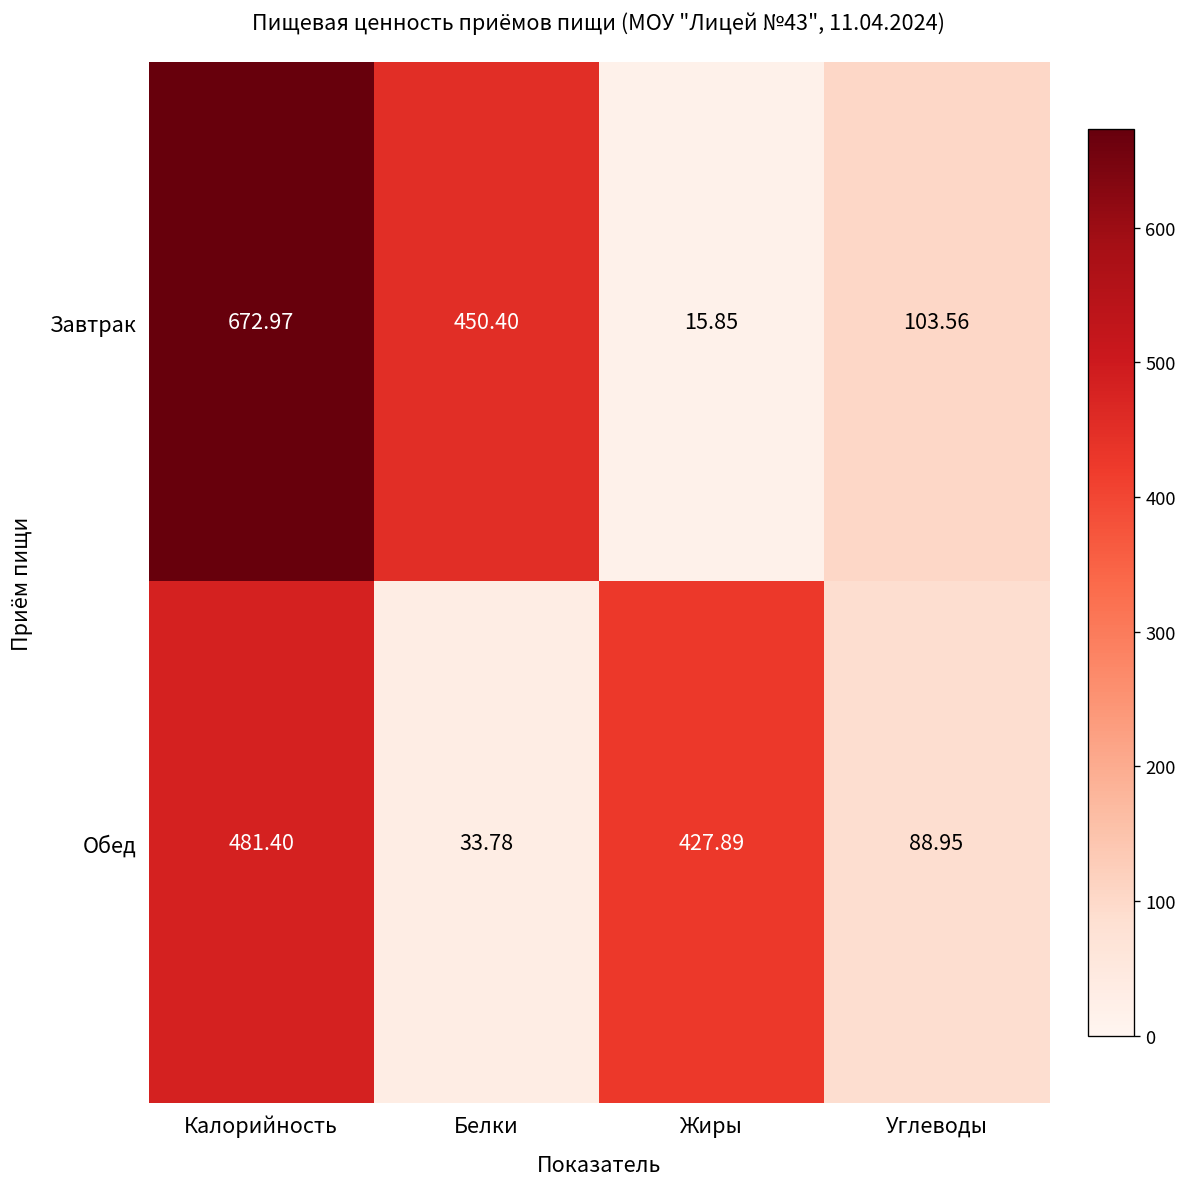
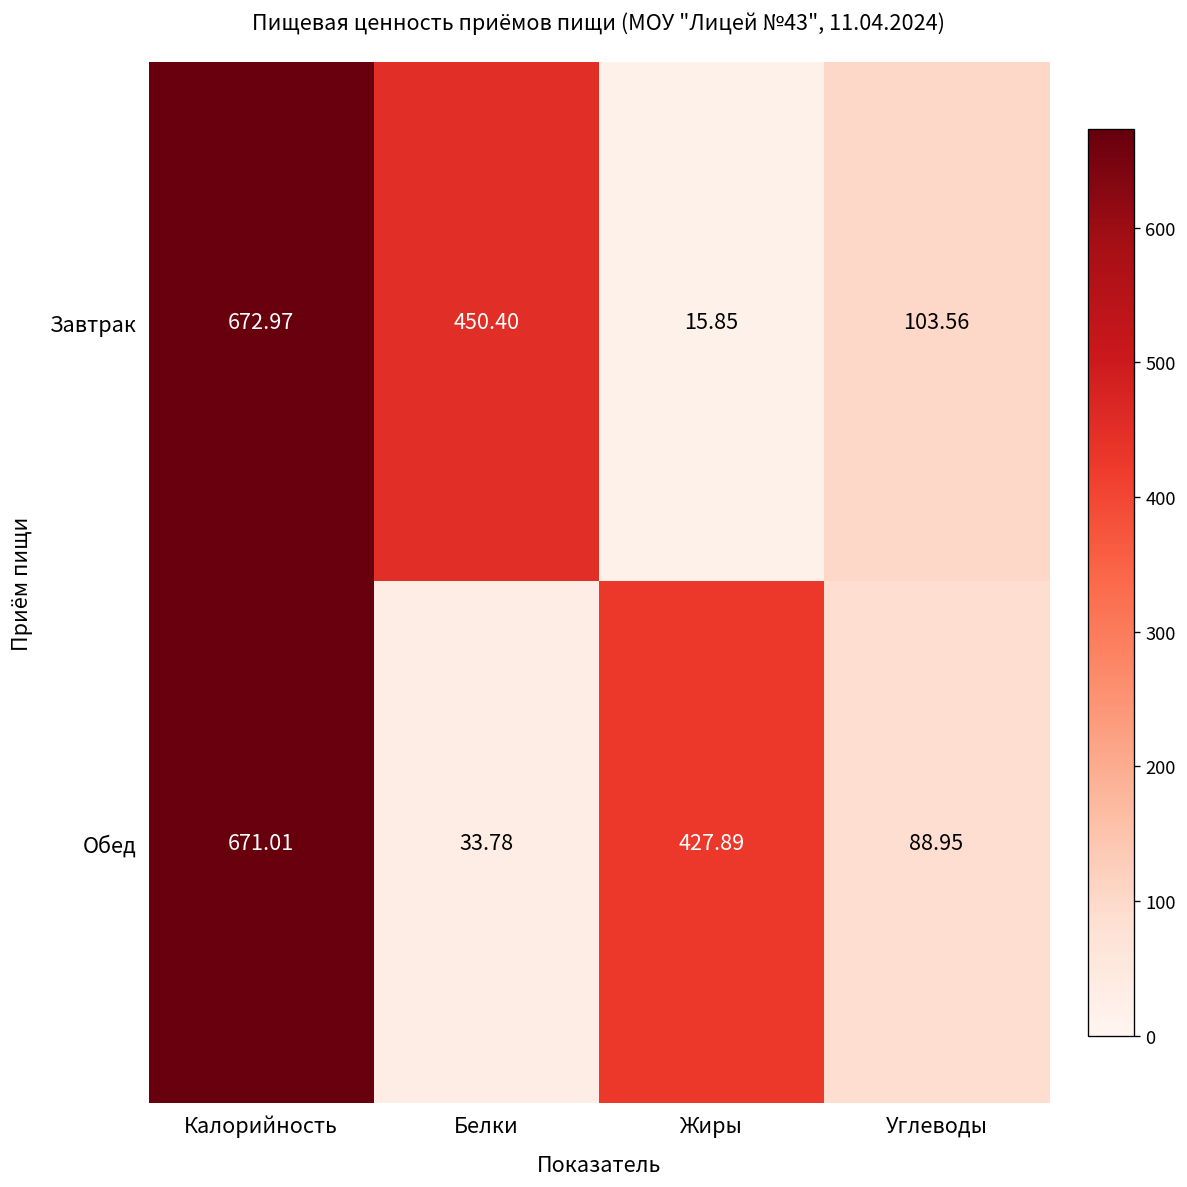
  {
    "Завтрак": {
      "Калорийность": 672.97,
      "Белки": 450.40,
      "Жиры": 15.85,
      "Углеводы": 103.56
    },
    "Обед": {
-     "Калорийность": 481.40,
+     "Калорийность": 671.01,
      "Белки": 33.78,
      "Жиры": 427.89,
      "Углеводы": 88.95
    }
  }
